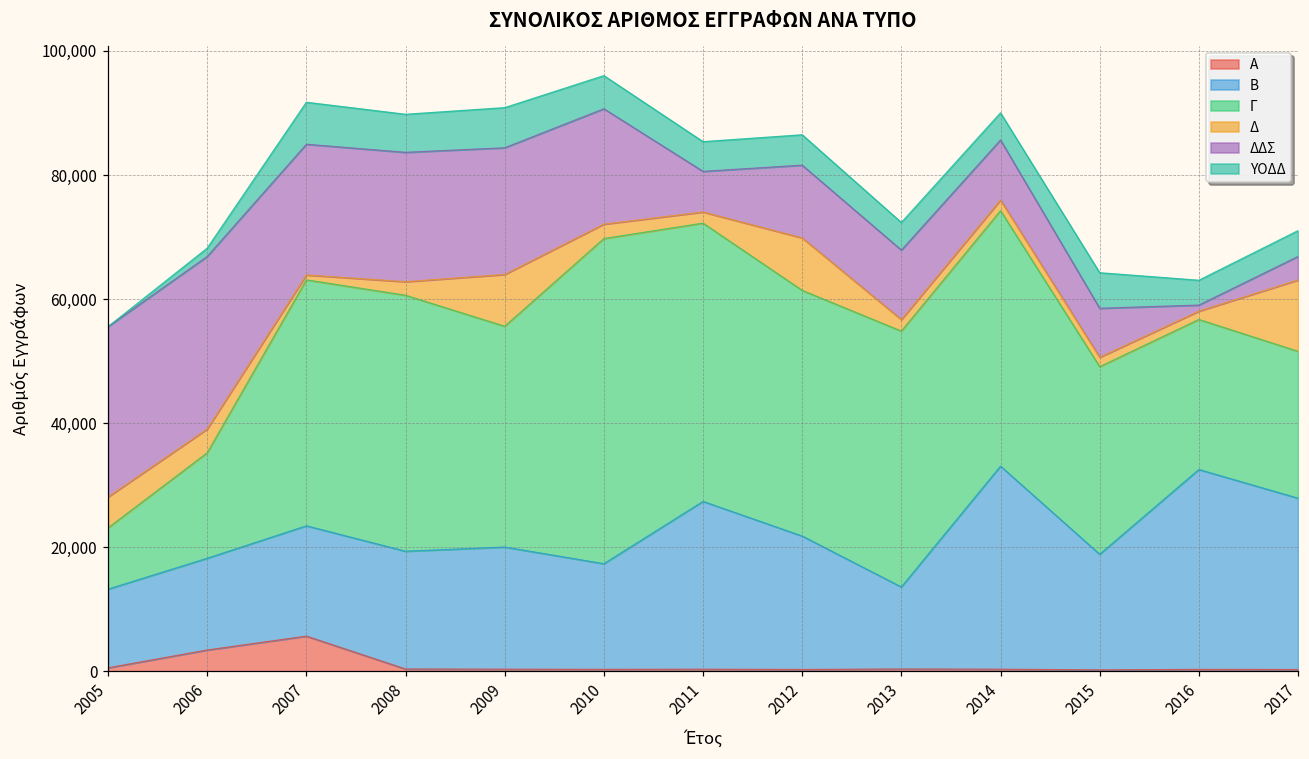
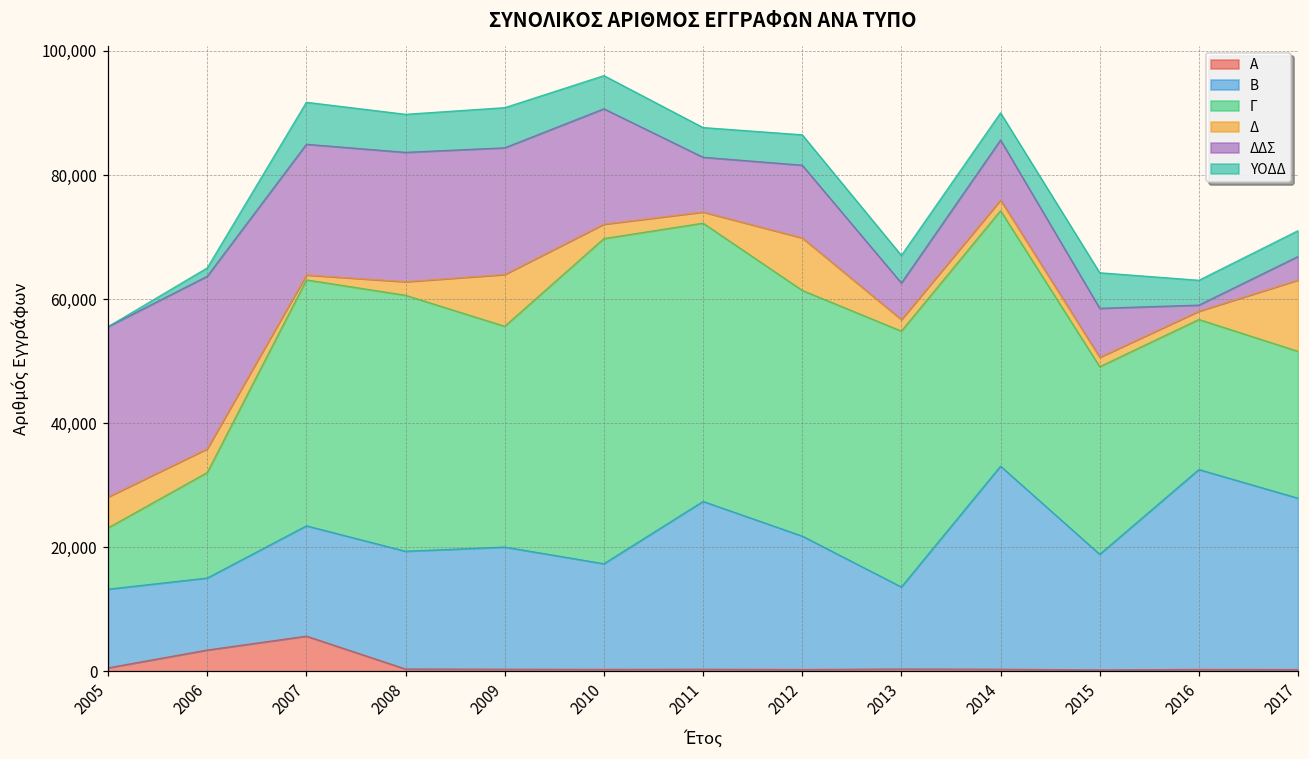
  {
    "Α": {
      "2005": "1,000",
      "2006": "3,000",
      "2007": "6,000",
      "2008": "0",
      "2009": "0",
      "2010": "0",
      "2011": "0",
      "2012": "0",
      "2013": "0",
      "2014": "0",
      "2015": "0",
      "2016": "0",
      "2017": "0"
    },
    "Β": {
      "2005": "13,000",
-     "2006": "15,000",
+     "2006": "12,000",
      "2007": "18,000",
      "2008": "19,000",
      "2009": "20,000",
      "2010": "17,000",
      "2011": "27,000",
      "2012": "22,000",
      "2013": "13,000",
      "2014": "33,000",
      "2015": "19,000",
      "2016": "32,000",
      "2017": "28,000"
    },
    "Δ": {
      "2005": "5,000",
      "2006": "4,000",
      "2007": "1,000",
      "2008": "2,000",
      "2009": "8,000",
      "2010": "2,000",
      "2011": "2,000",
      "2012": "8,000",
      "2013": "2,000",
      "2014": "2,000",
      "2015": "2,000",
      "2016": "1,000",
      "2017": "11,000"
    },
    "ΔΔΣ": {
      "2006": "28,000",
      "2007": "21,000",
      "2008": "21,000",
      "2009": "20,000",
      "2010": "19,000",
-     "2011": "7,000",
+     "2011": "9,000",
      "2012": "12,000",
-     "2013": "11,000",
+     "2013": "6,000",
      "2014": "10,000",
      "2015": "8,000",
      "2016": "1,000",
      "2017": "4,000"
    }
  }
